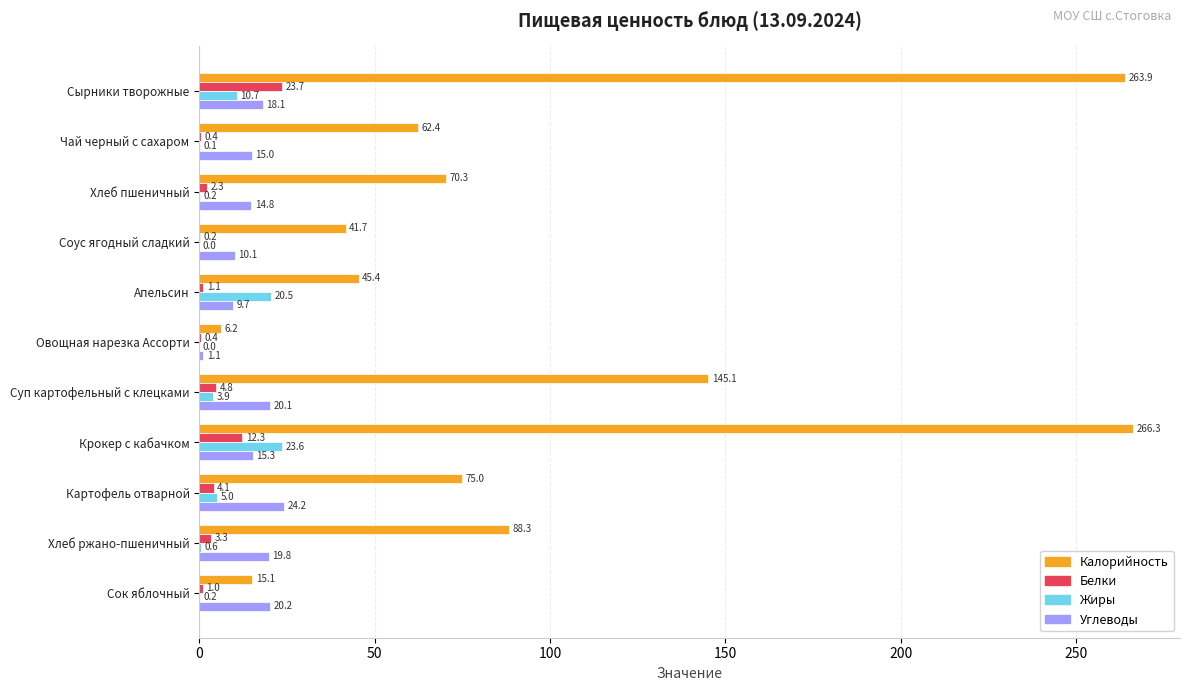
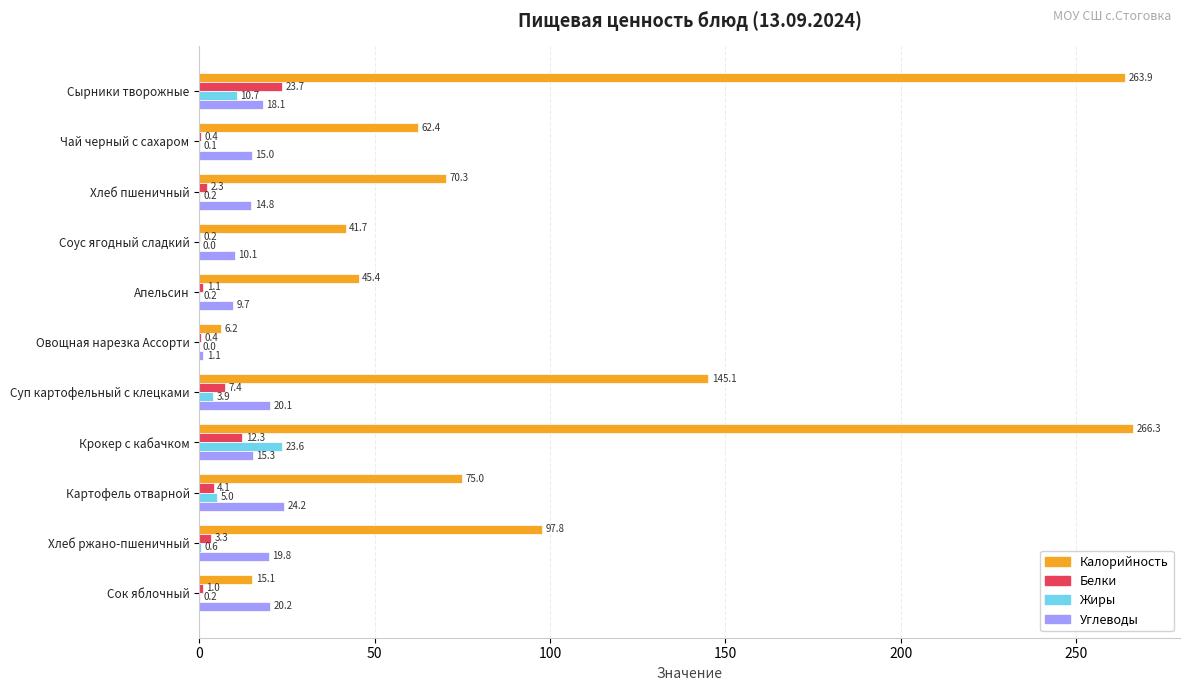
  {
    "Калорийность": {
      "Сырники творожные": 263.9,
      "Чай черный с сахаром": 62.4,
      "Хлеб пшеничный": 70.3,
      "Соус ягодный сладкий": 41.7,
      "Апельсин": 45.4,
      "Овощная нарезка Ассорти": 6.2,
      "Суп картофельный с клецками": 145.1,
      "Крокер с кабачком": 266.3,
      "Картофель отварной": 75.0,
-     "Хлеб ржано-пшеничный": 88.3,
+     "Хлеб ржано-пшеничный": 97.8,
      "Сок яблочный": 15.1
    },
    "Белки": {
      "Сырники творожные": 23.7,
      "Чай черный с сахаром": 0.4,
      "Хлеб пшеничный": 2.3,
      "Соус ягодный сладкий": 0.2,
      "Апельсин": 1.1,
      "Овощная нарезка Ассорти": 0.4,
-     "Суп картофельный с клецками": 4.8,
+     "Суп картофельный с клецками": 7.4,
      "Крокер с кабачком": 12.3,
      "Картофель отварной": 4.1,
      "Хлеб ржано-пшеничный": 3.3,
      "Сок яблочный": 1.0
    },
    "Жиры": {
      "Сырники творожные": 10.7,
      "Чай черный с сахаром": 0.1,
      "Хлеб пшеничный": 0.2,
      "Соус ягодный сладкий": 0.0,
-     "Апельсин": 20.5,
+     "Апельсин": 0.2,
      "Овощная нарезка Ассорти": 0.0,
      "Суп картофельный с клецками": 3.9,
      "Крокер с кабачком": 23.6,
      "Картофель отварной": 5.0,
      "Хлеб ржано-пшеничный": 0.6,
      "Сок яблочный": 0.2
    },
    "Углеводы": {
      "Сырники творожные": 18.1,
      "Чай черный с сахаром": 15.0,
      "Хлеб пшеничный": 14.8,
      "Соус ягодный сладкий": 10.1,
      "Апельсин": 9.7,
      "Овощная нарезка Ассорти": 1.1,
      "Суп картофельный с клецками": 20.1,
      "Крокер с кабачком": 15.3,
      "Картофель отварной": 24.2,
      "Хлеб ржано-пшеничный": 19.8,
      "Сок яблочный": 20.2
    }
  }
